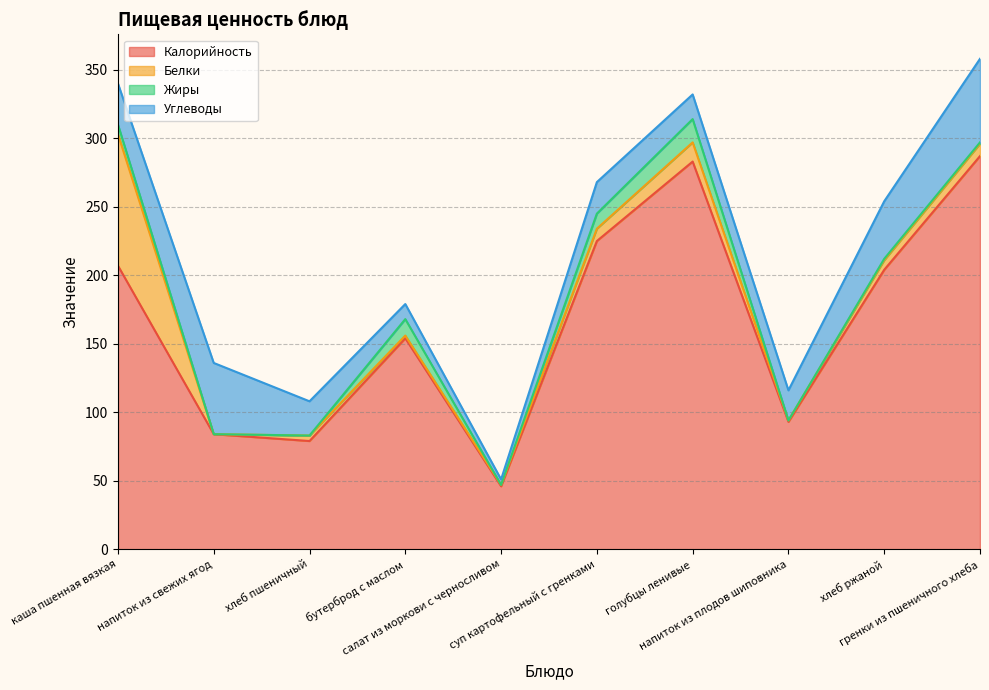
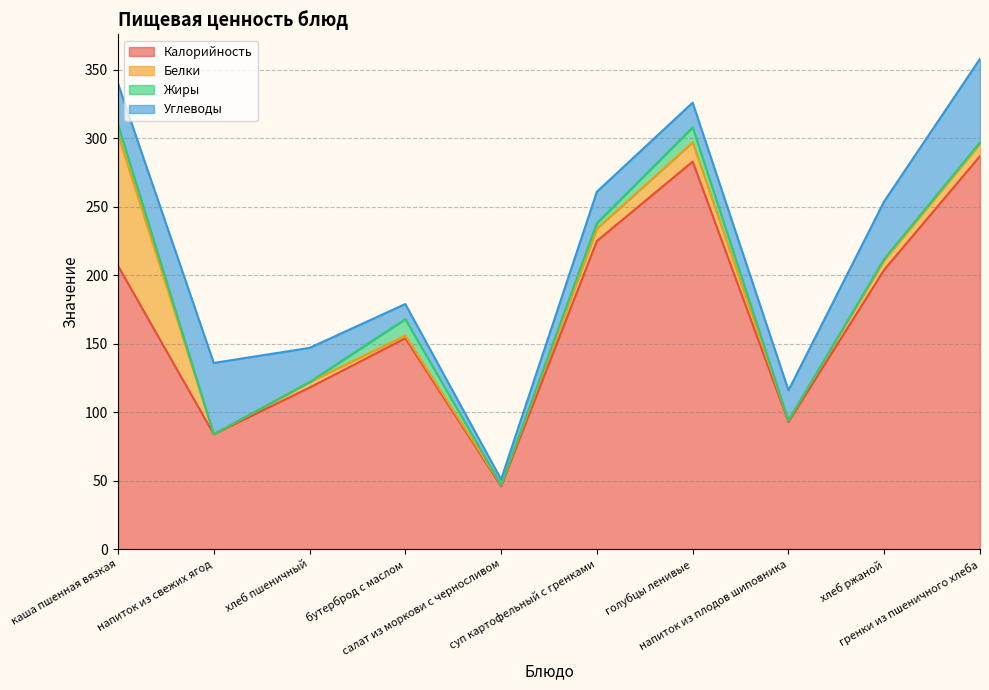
  {
    "Калорийность": {
      "каша пшенная вязкая": 207,
-     "хлеб пшеничный": 79,
+     "хлеб пшеничный": 118,
      "бутерброд с маслом": 154,
      "суп картофельный с гренками": 225,
      "голубцы ленивые": 283,
      "хлеб ржаной": 204,
      "гренки из пшеничного хлеба": 287
    },
    "Белки": {
      "каша пшенная вязкая": 96,
      "бутерброд с маслом": 2,
      "суп картофельный с гренками": 9,
      "голубцы ленивые": 14
    },
    "Жиры": {
      "каша пшенная вязкая": 7,
      "бутерброд с маслом": 12,
-     "суп картофельный с гренками": 11,
-     "голубцы ленивые": 17
+     "суп картофельный с гренками": 4,
+     "голубцы ленивые": 11
    },
    "Углеводы": {
      "каша пшенная вязкая": 30,
      "напиток из свежих ягод": 52,
      "хлеб пшеничный": 25,
      "бутерброд с маслом": 11,
      "салат из моркови с черносливом": 4,
      "суп картофельный с гренками": 23,
      "голубцы ленивые": 18,
      "напиток из плодов шиповника": 22,
      "хлеб ржаной": 42,
      "гренки из пшеничного хлеба": 61
    }
  }
